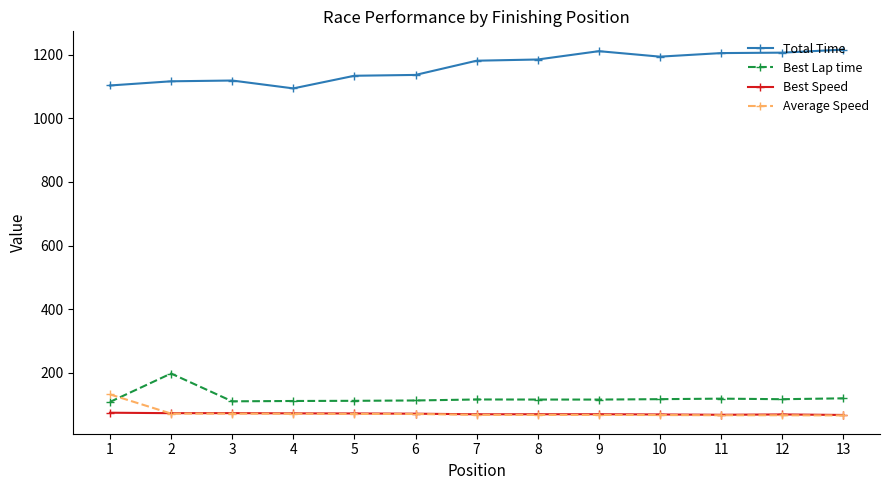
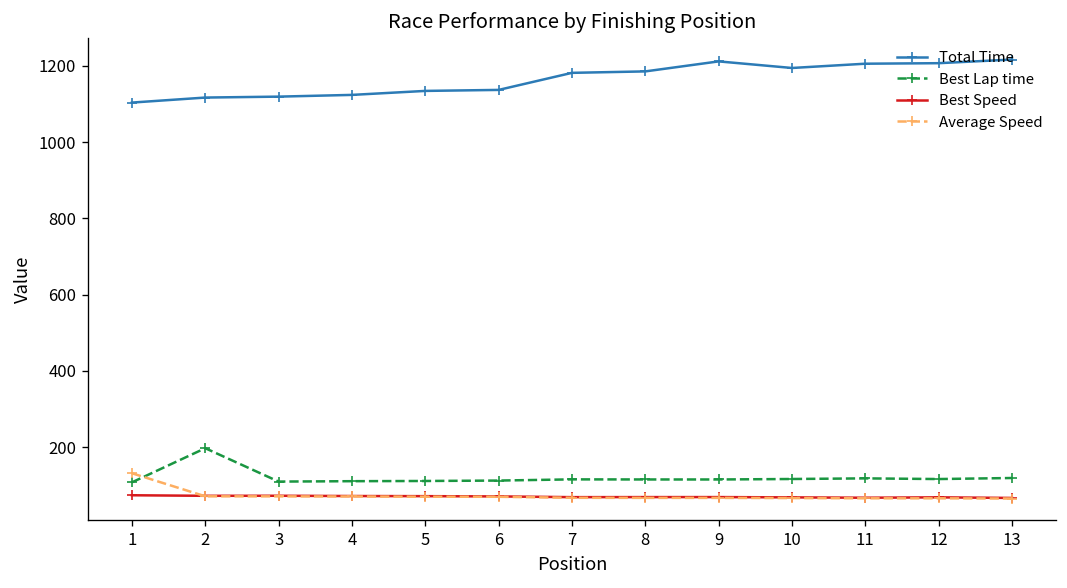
  {
    "Total Time": {
      "1": 1100,
      "2": 1120,
      "3": 1120,
-     "4": 1090,
+     "4": 1120,
      "5": 1130,
      "6": 1140,
      "7": 1180,
      "8": 1190,
      "9": 1210,
      "10": 1190,
      "11": 1210,
      "12": 1210,
      "13": 1220
    },
    "Best Lap time": {
      "1": 110,
      "2": 200,
      "3": 110,
      "4": 110,
      "5": 110,
      "6": 110,
      "7": 120,
      "8": 120,
      "9": 120,
      "10": 120,
      "11": 120,
      "12": 120,
      "13": 120
    },
    "Best Speed": {
      "1": 70
    },
    "Average Speed": {
      "1": 130
    }
  }
